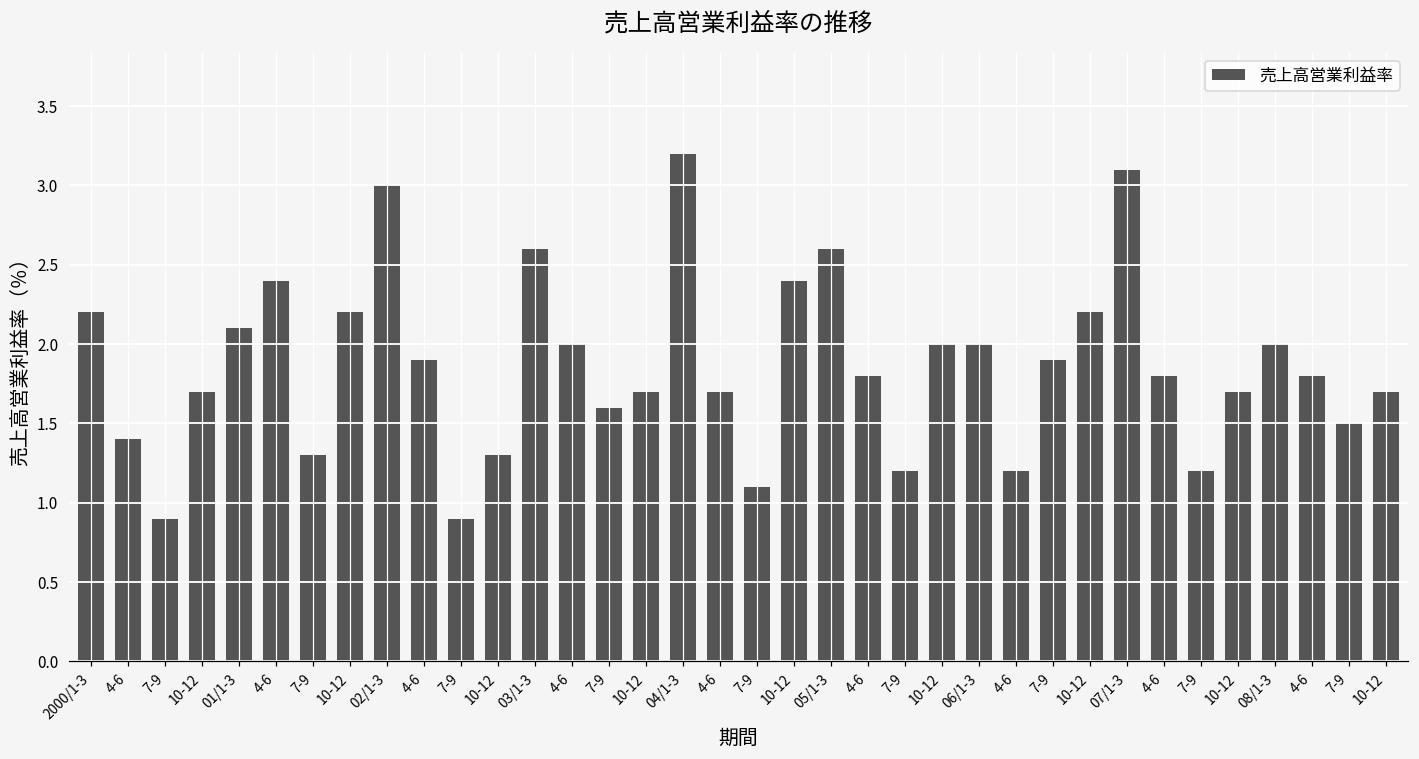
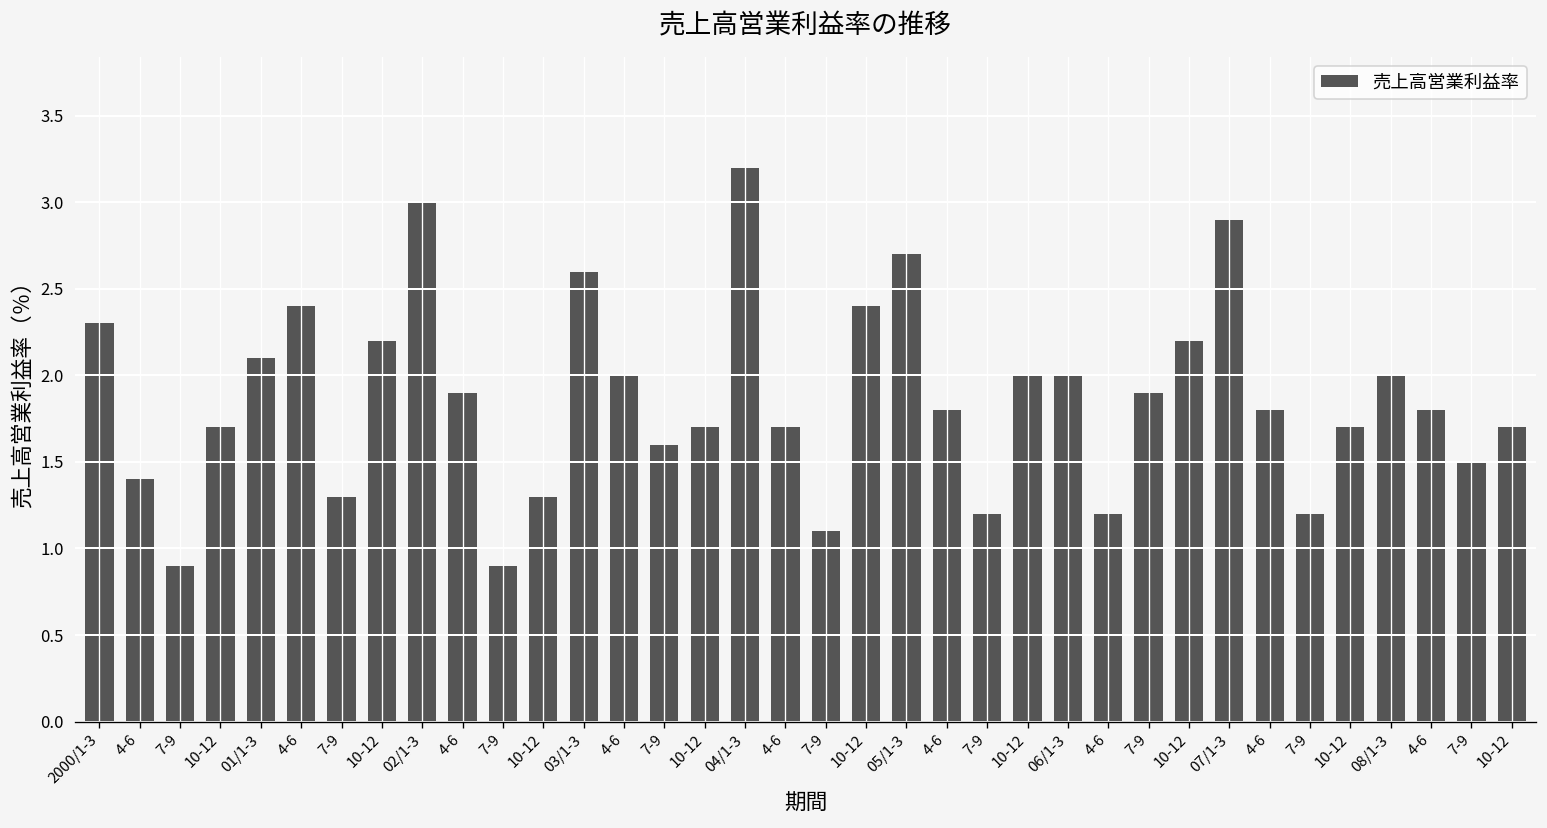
  {
-   "2000/1-3": 2.2,
+   "2000/1-3": 2.3,
    "01/1-3": 2.1,
    "02/1-3": 3.0,
    "03/1-3": 2.6,
    "04/1-3": 3.2,
-   "05/1-3": 2.6,
+   "05/1-3": 2.7,
    "06/1-3": 2.0,
-   "07/1-3": 3.1,
+   "07/1-3": 2.9,
    "08/1-3": 2.0
  }
